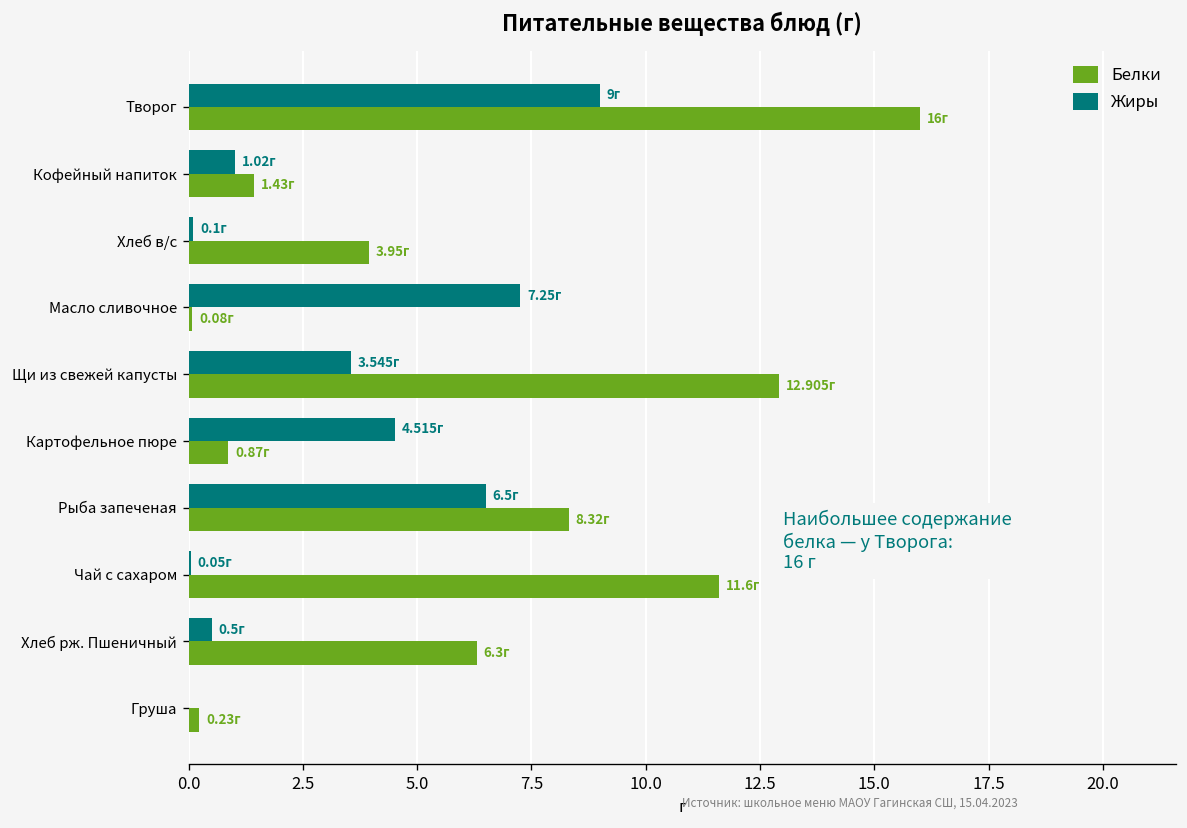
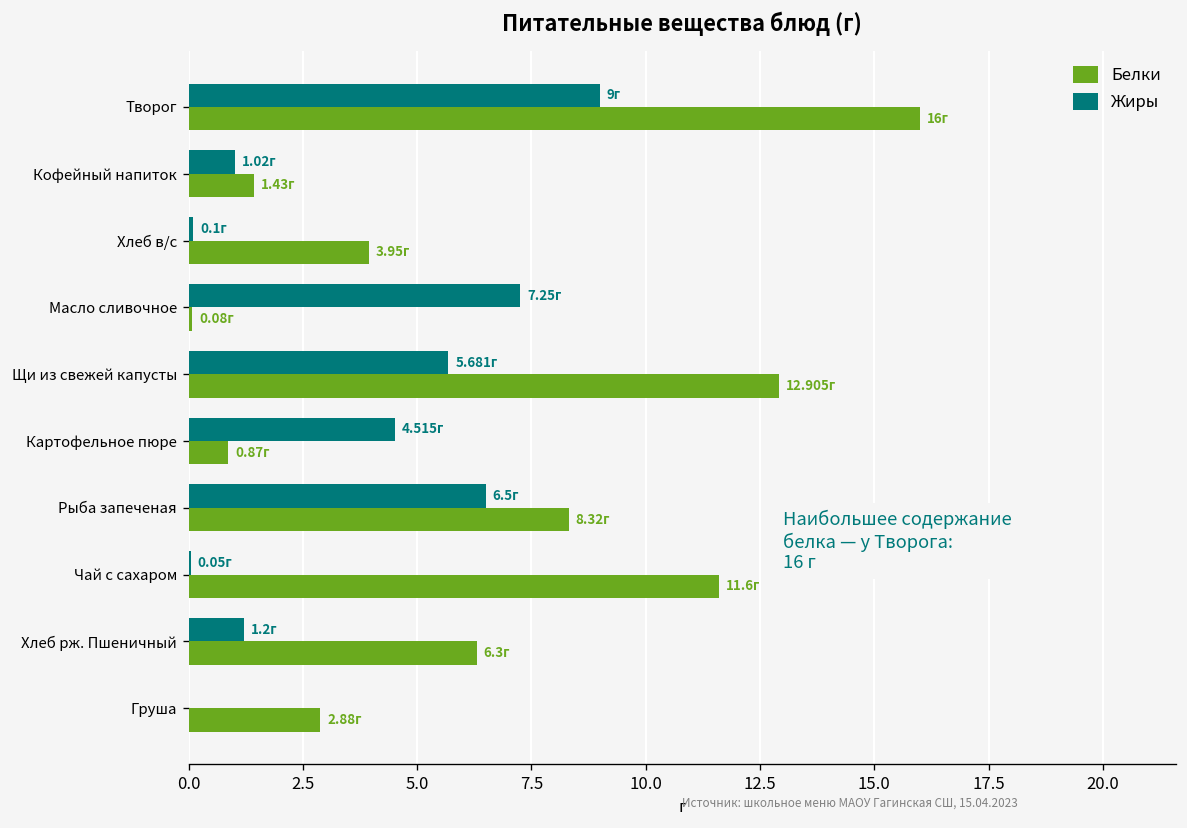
  {
    "Белки": {
      "Творог": "16г",
      "Кофейный напиток": "1.43г",
      "Хлеб в/с": "3.95г",
      "Масло сливочное": "0.08г",
      "Щи из свежей капусты": "12.905г",
      "Картофельное пюре": "0.87г",
      "Рыба запеченая": "8.32г",
      "Чай с сахаром": "11.6г",
      "Хлеб рж. Пшеничный": "6.3г",
-     "Груша": "0.23г"
+     "Груша": "2.88г"
    },
    "Жиры": {
      "Творог": "9г",
      "Кофейный напиток": "1.02г",
      "Хлеб в/с": "0.1г",
      "Масло сливочное": "7.25г",
-     "Щи из свежей капусты": "3.545г",
+     "Щи из свежей капусты": "5.681г",
      "Картофельное пюре": "4.515г",
      "Рыба запеченая": "6.5г",
      "Чай с сахаром": "0.05г",
-     "Хлеб рж. Пшеничный": "0.5г"
+     "Хлеб рж. Пшеничный": "1.2г"
    }
  }
